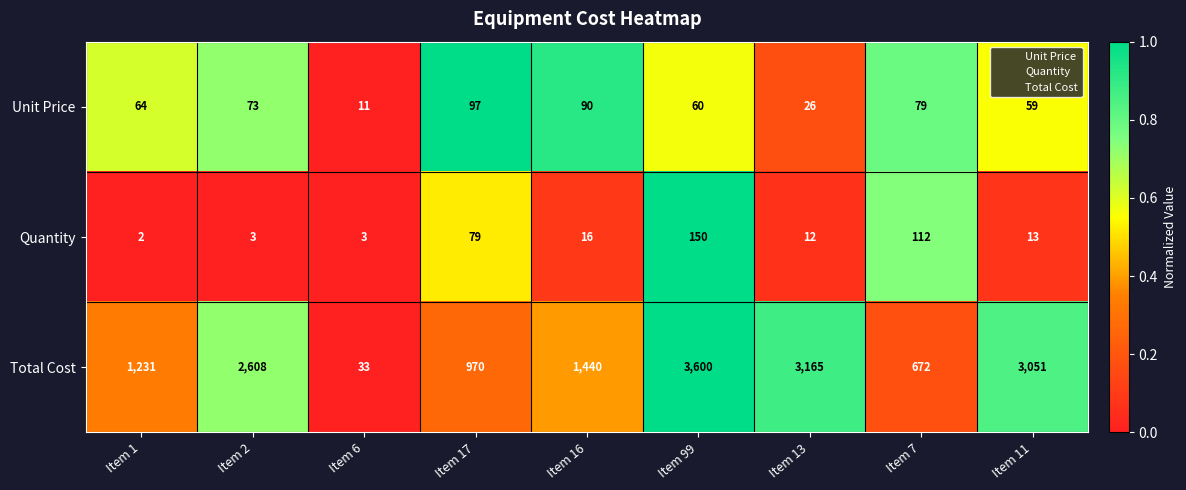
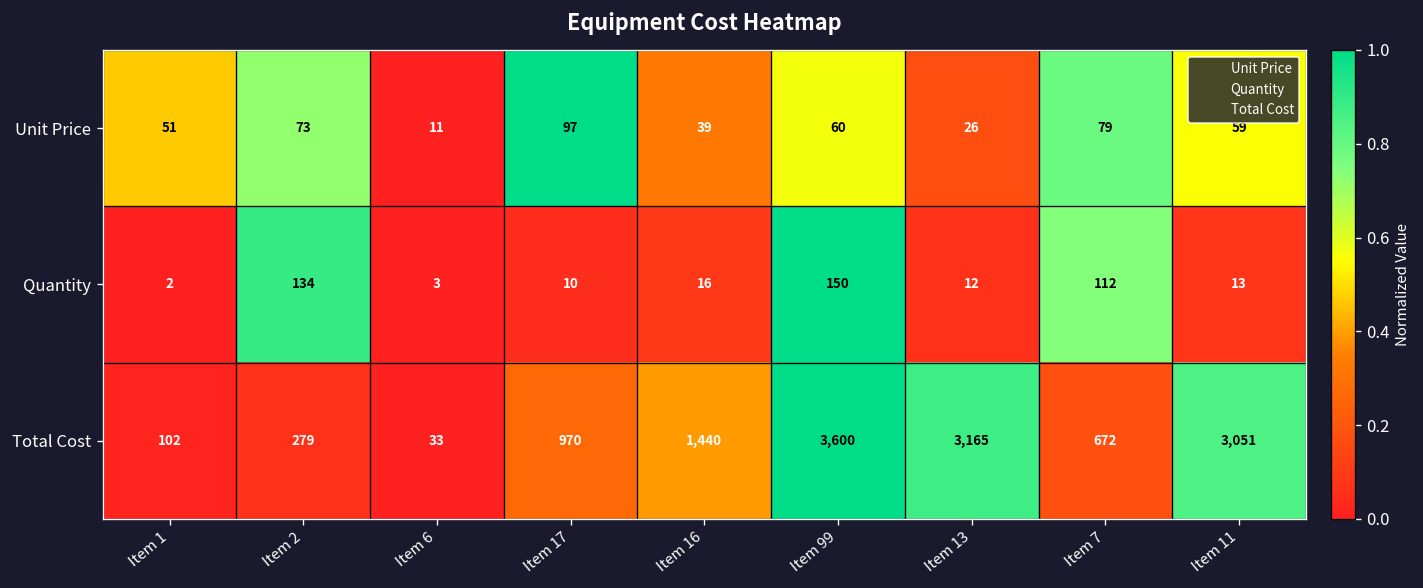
  {
    "Unit Price": {
-     "Item 1": "64",
+     "Item 1": "51",
      "Item 2": "73",
      "Item 6": "11",
      "Item 17": "97",
-     "Item 16": "90",
+     "Item 16": "39",
      "Item 99": "60",
      "Item 13": "26",
      "Item 7": "79",
      "Item 11": "59"
    },
    "Quantity": {
      "Item 1": "2",
-     "Item 2": "3",
+     "Item 2": "134",
      "Item 6": "3",
-     "Item 17": "79",
+     "Item 17": "10",
      "Item 16": "16",
      "Item 99": "150",
      "Item 13": "12",
      "Item 7": "112",
      "Item 11": "13"
    },
    "Total Cost": {
-     "Item 1": "1,231",
-     "Item 2": "2,608",
+     "Item 1": "102",
+     "Item 2": "279",
      "Item 6": "33",
      "Item 17": "970",
      "Item 16": "1,440",
      "Item 99": "3,600",
      "Item 13": "3,165",
      "Item 7": "672",
      "Item 11": "3,051"
    }
  }
